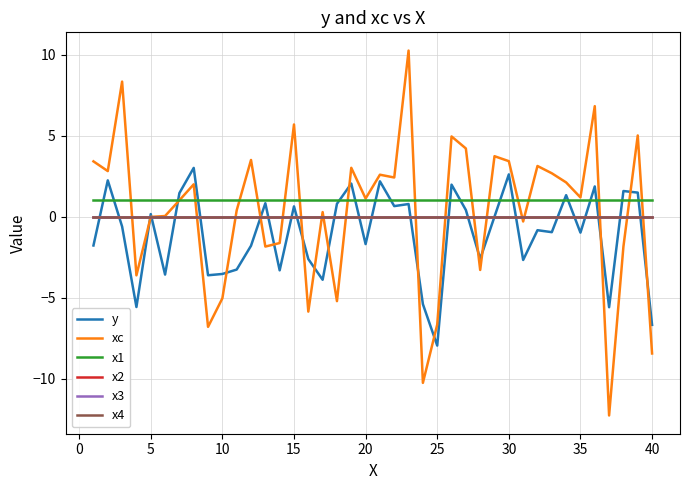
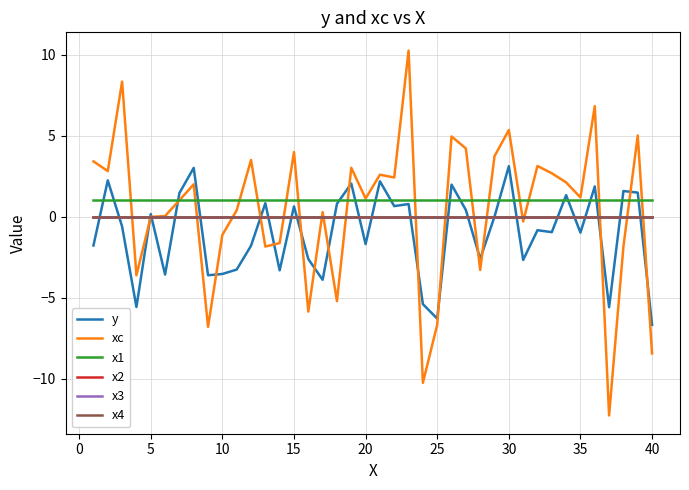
  {
    "y": {
      "5": 0.2,
      "10": -3.5,
      "15": 0.6,
      "20": -1.7,
-     "25": -8.0,
-     "30": 2.6,
+     "25": -6.3,
+     "30": 3.1,
      "35": -1.0,
      "40": -6.7
    },
    "xc": {
-     "10": -5.0,
-     "15": 5.7,
+     "10": -1.1,
+     "15": 4.0,
      "25": -6.7,
-     "30": 3.4,
+     "30": 5.3,
      "35": 1.2,
      "40": -8.4
    },
    "x1": {
      "5": 1.0,
      "10": 1.0,
      "15": 1.0,
      "25": 1.0,
      "30": 1.0,
      "35": 1.0,
      "40": 1.0
    },
    "x4": {
      "10": 0.0,
      "15": 0.0,
      "20": 0.0,
      "25": 0.0,
      "30": 0.0,
      "35": 0.0,
      "40": 0.0
    }
  }
